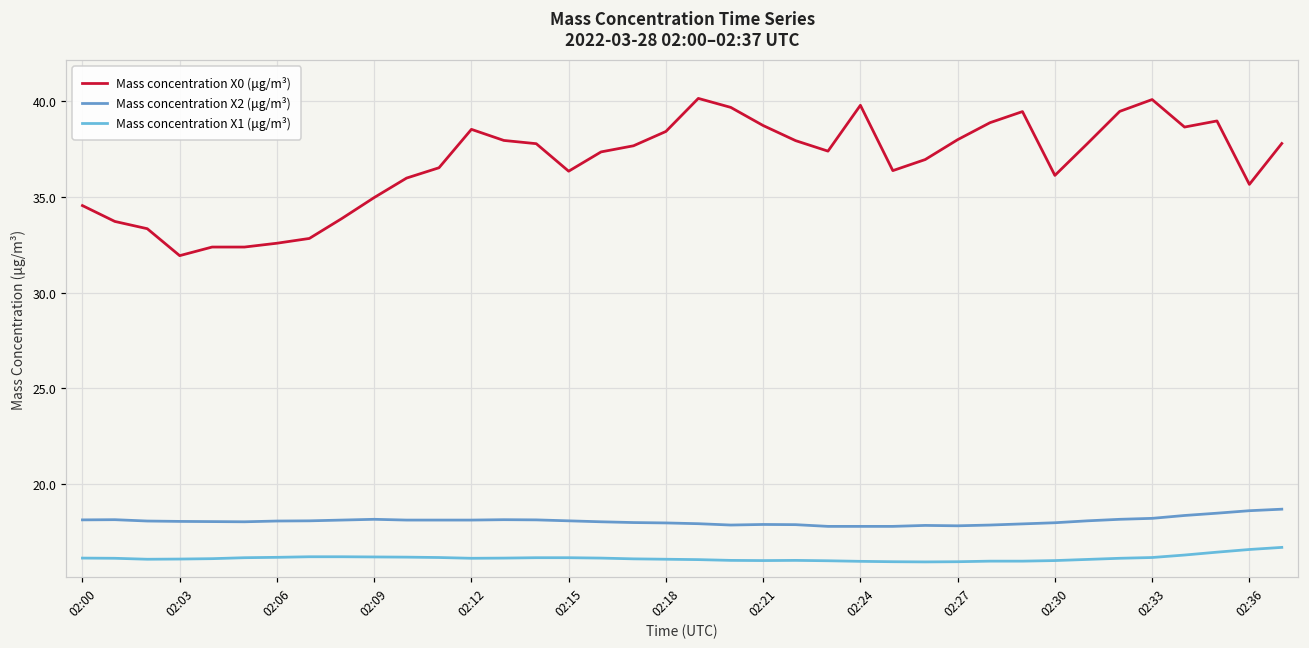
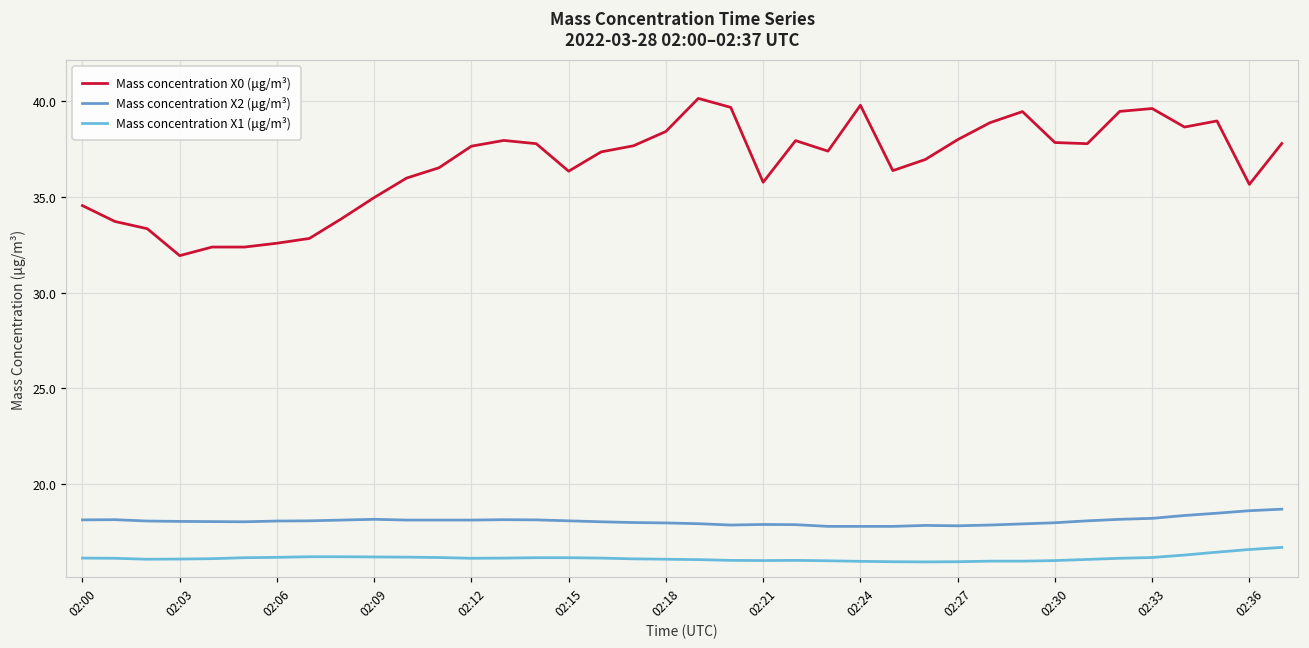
  {
    "Mass concentration X0 (μg/m³)": {
      "02:00": 34.6,
      "02:03": 31.9,
      "02:06": 32.6,
      "02:09": 35.0,
-     "02:12": 38.5,
+     "02:12": 37.7,
      "02:15": 36.4,
      "02:18": 38.4,
-     "02:21": 38.7,
+     "02:21": 35.8,
      "02:24": 39.8,
      "02:27": 38.0,
-     "02:30": 36.1,
-     "02:33": 40.1,
+     "02:30": 37.9,
+     "02:33": 39.6,
      "02:36": 35.7
    }
  }
